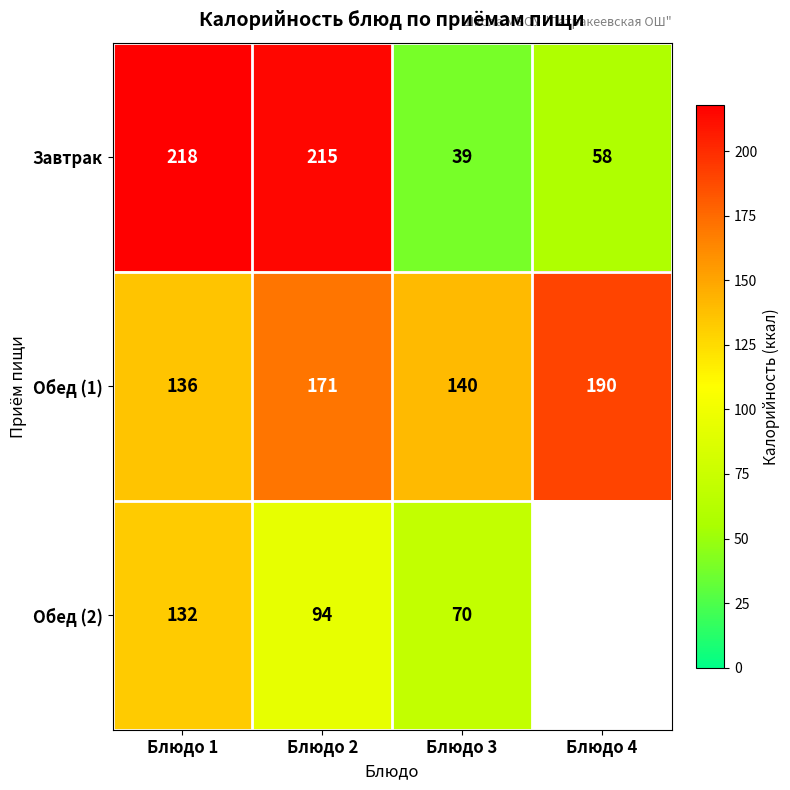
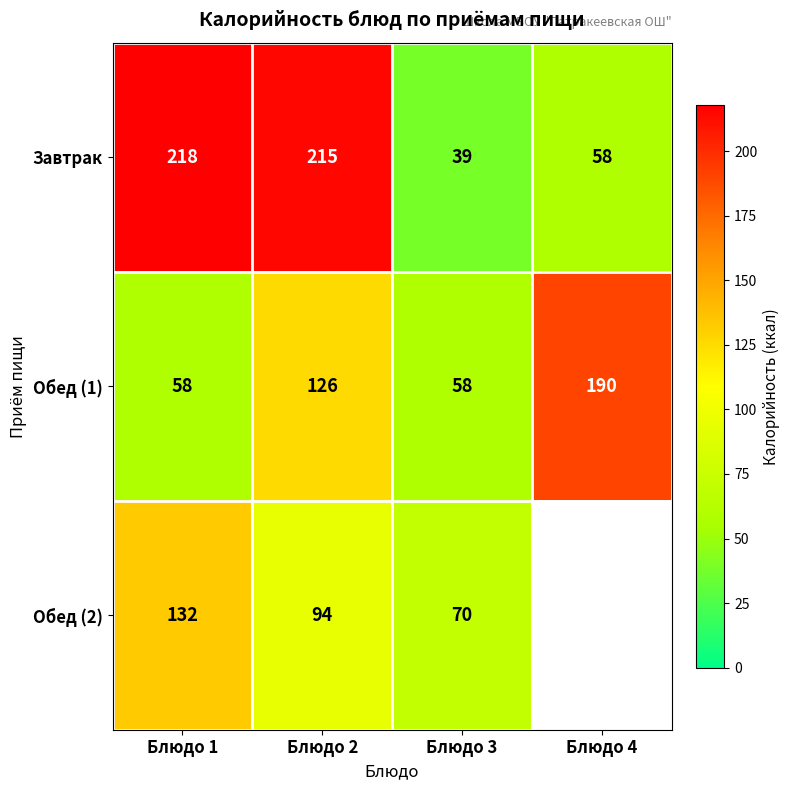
  {
    "Завтрак": {
      "Блюдо 1": 218,
      "Блюдо 2": 215,
      "Блюдо 3": 39,
      "Блюдо 4": 58
    },
    "Обед (1)": {
-     "Блюдо 1": 136,
-     "Блюдо 2": 171,
-     "Блюдо 3": 140,
+     "Блюдо 1": 58,
+     "Блюдо 2": 126,
+     "Блюдо 3": 58,
      "Блюдо 4": 190
    },
    "Обед (2)": {
      "Блюдо 1": 132,
      "Блюдо 2": 94,
      "Блюдо 3": 70
    }
  }
